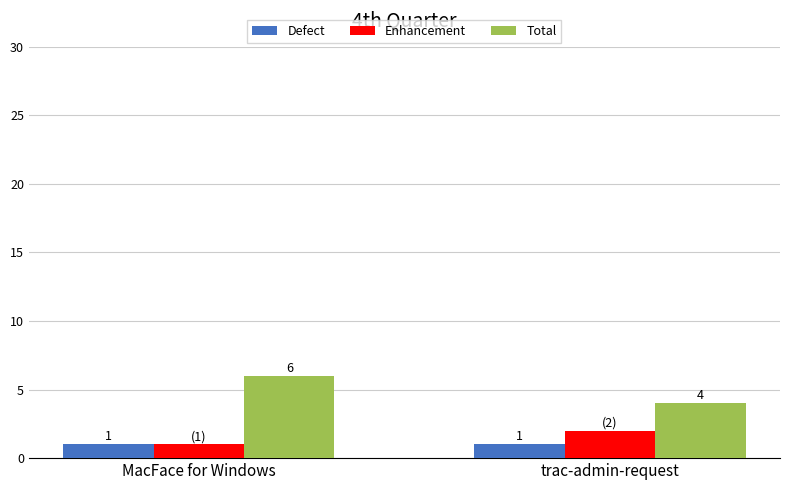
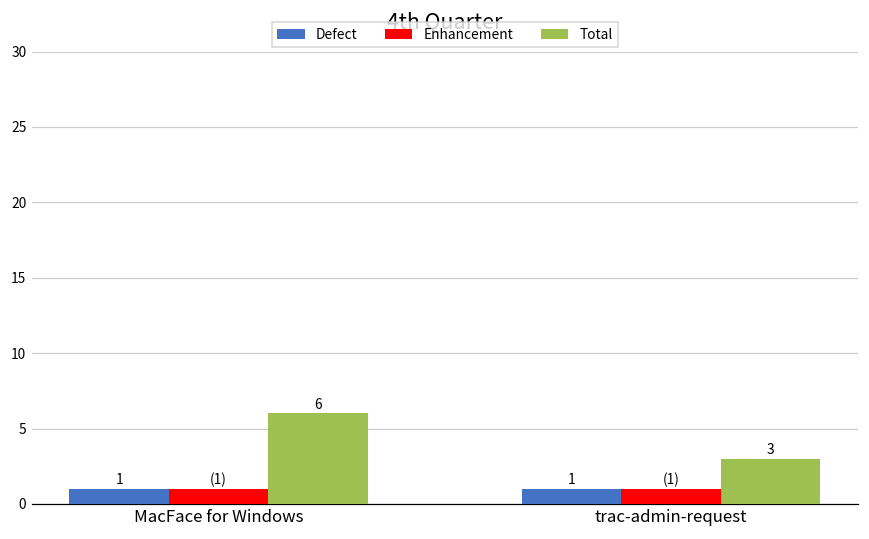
  {
    "Defect": {
      "MacFace for Windows": "1",
      "trac-admin-request": "1"
    },
    "Enhancement": {
      "MacFace for Windows": "(1)",
-     "trac-admin-request": "(2)"
+     "trac-admin-request": "(1)"
    },
    "Total": {
      "MacFace for Windows": "6",
-     "trac-admin-request": "4"
+     "trac-admin-request": "3"
    }
  }
